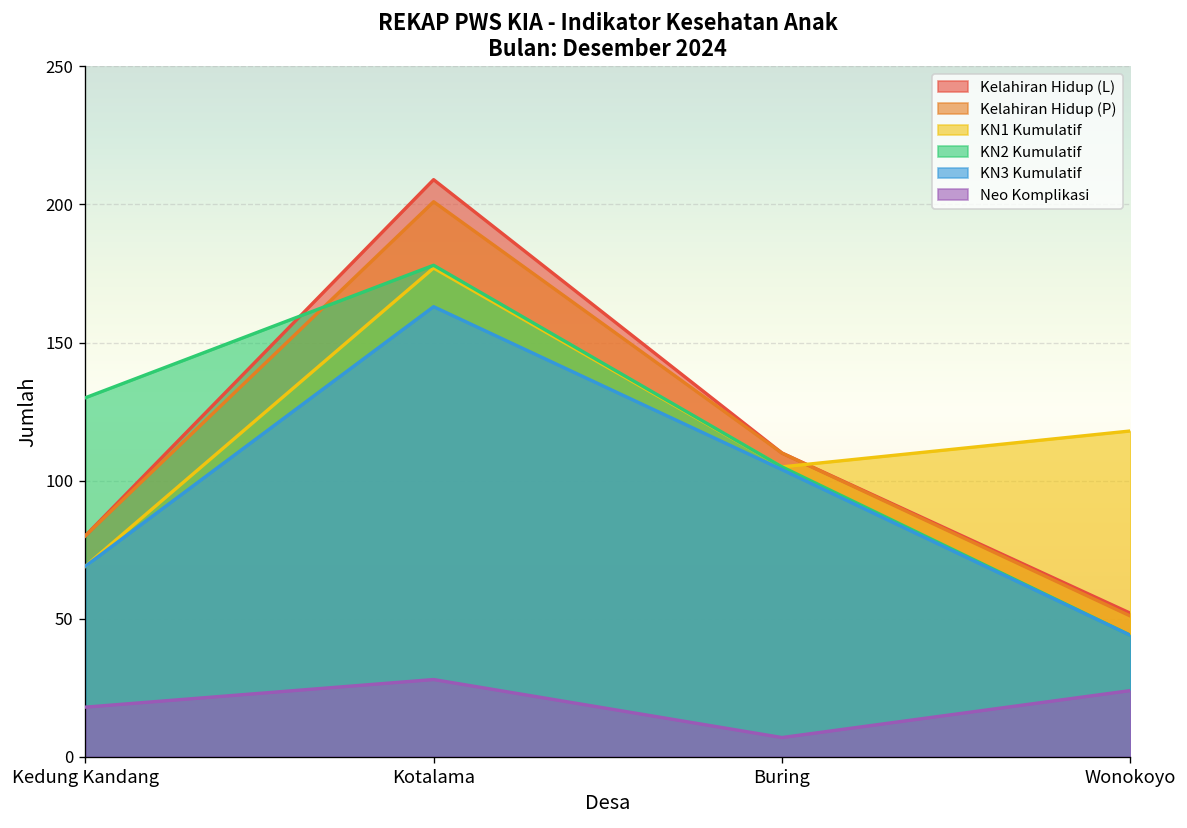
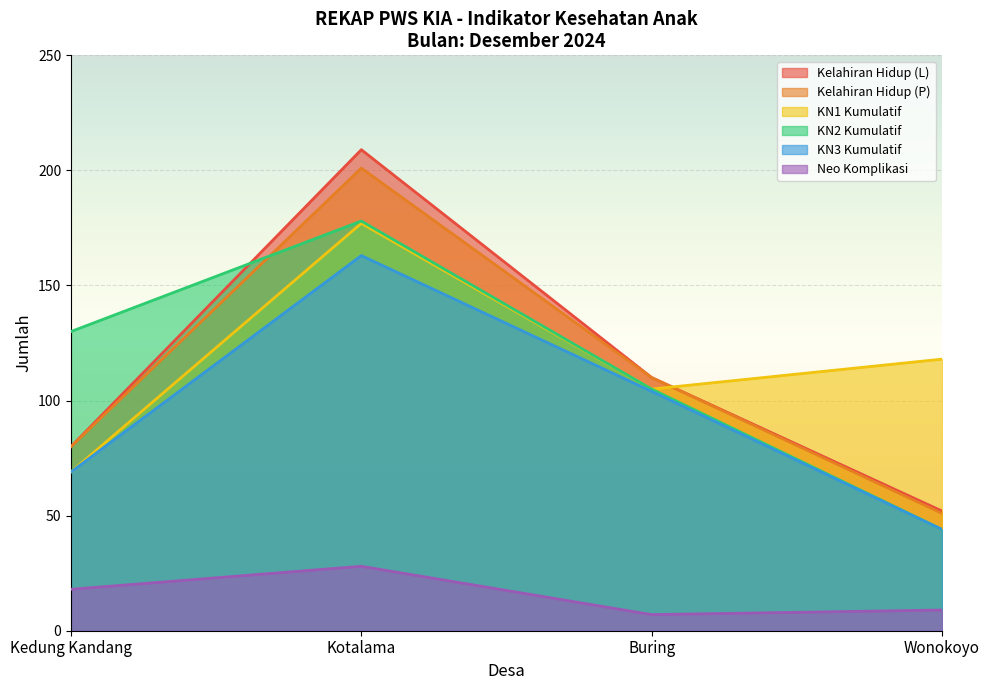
  {
    "KN1 Kumulatif": {
      "Wonokoyo": 118
    },
    "KN2 Kumulatif": {
      "Kedung Kandang": 130
    },
    "KN3 Kumulatif": {
      "Kotalama": 163
    },
    "Neo Komplikasi": {
      "Kedung Kandang": 18,
      "Kotalama": 28,
      "Buring": 7,
-     "Wonokoyo": 24
+     "Wonokoyo": 9
    }
  }
